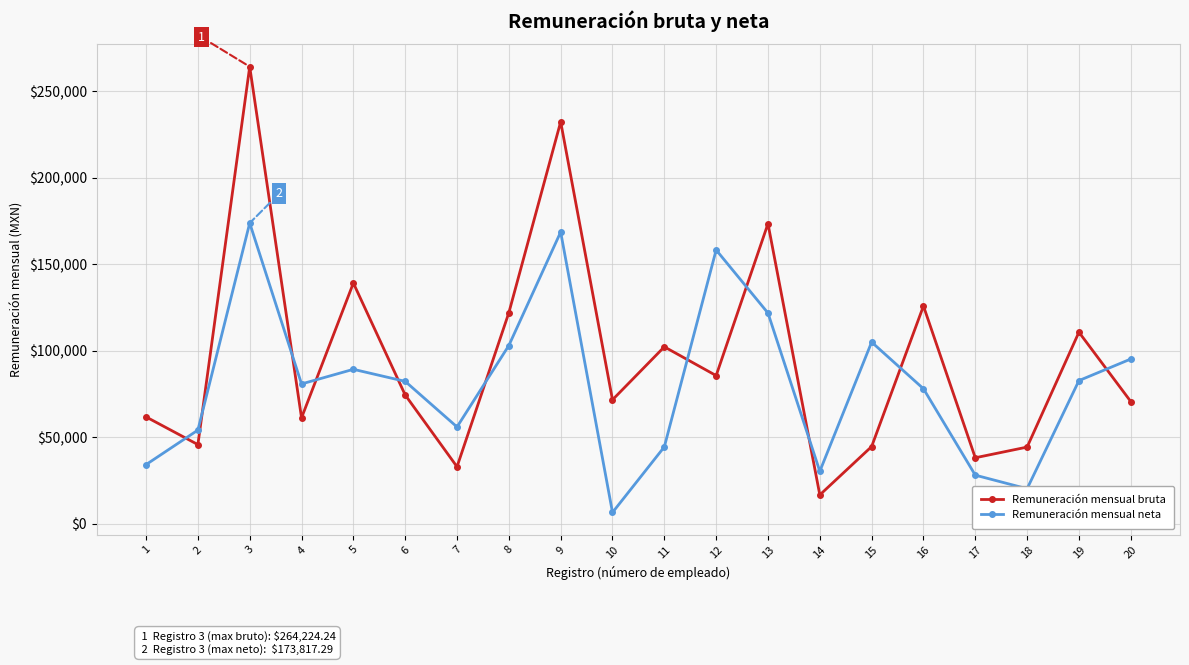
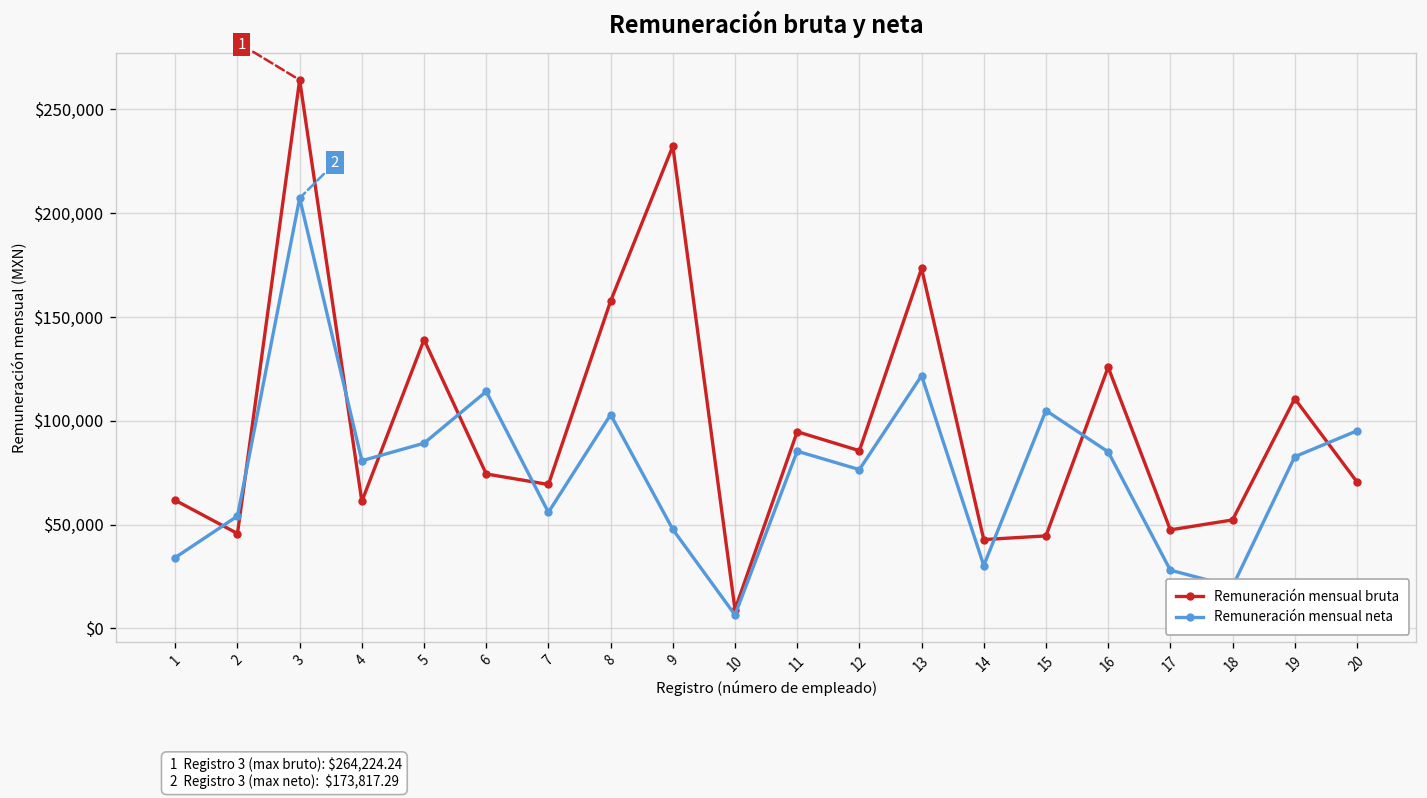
  {
    "Remuneración mensual bruta": {
      "1": "$62,000",
      "2": "$46,000",
      "3": "$264,000",
      "4": "$61,000",
      "5": "$139,000",
      "6": "$74,000",
-     "7": "$33,000",
-     "8": "$122,000",
+     "7": "$69,000",
+     "8": "$158,000",
      "9": "$232,000",
-     "10": "$72,000",
-     "11": "$102,000",
+     "10": "$9,000",
+     "11": "$95,000",
      "12": "$86,000",
      "13": "$173,000",
-     "14": "$17,000",
+     "14": "$43,000",
      "15": "$45,000",
      "16": "$126,000",
-     "17": "$38,000",
-     "18": "$44,000",
+     "17": "$48,000",
+     "18": "$52,000",
      "19": "$111,000",
      "20": "$71,000"
    },
    "Remuneración mensual neta": {
      "1": "$34,000",
      "2": "$54,000",
-     "3": "$174,000",
+     "3": "$207,000",
      "4": "$81,000",
      "5": "$89,000",
-     "6": "$82,000",
+     "6": "$114,000",
      "7": "$56,000",
      "8": "$103,000",
-     "9": "$169,000",
+     "9": "$48,000",
      "10": "$7,000",
-     "11": "$44,000",
-     "12": "$158,000",
+     "11": "$85,000",
+     "12": "$77,000",
      "13": "$122,000",
      "14": "$30,000",
      "15": "$105,000",
-     "16": "$78,000",
+     "16": "$85,000",
      "17": "$28,000",
      "19": "$83,000",
      "20": "$95,000"
    }
  }
